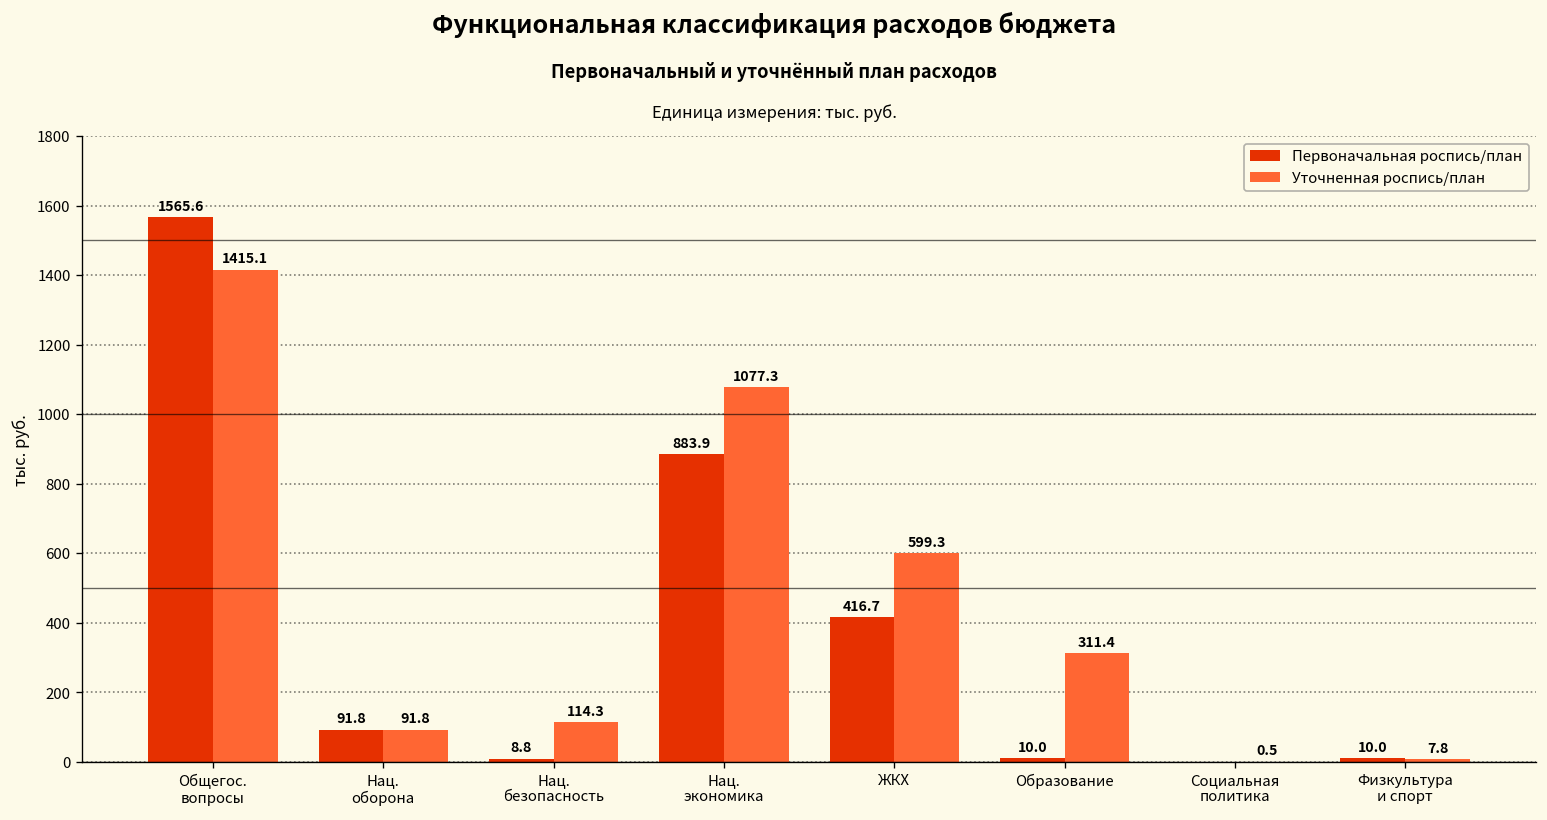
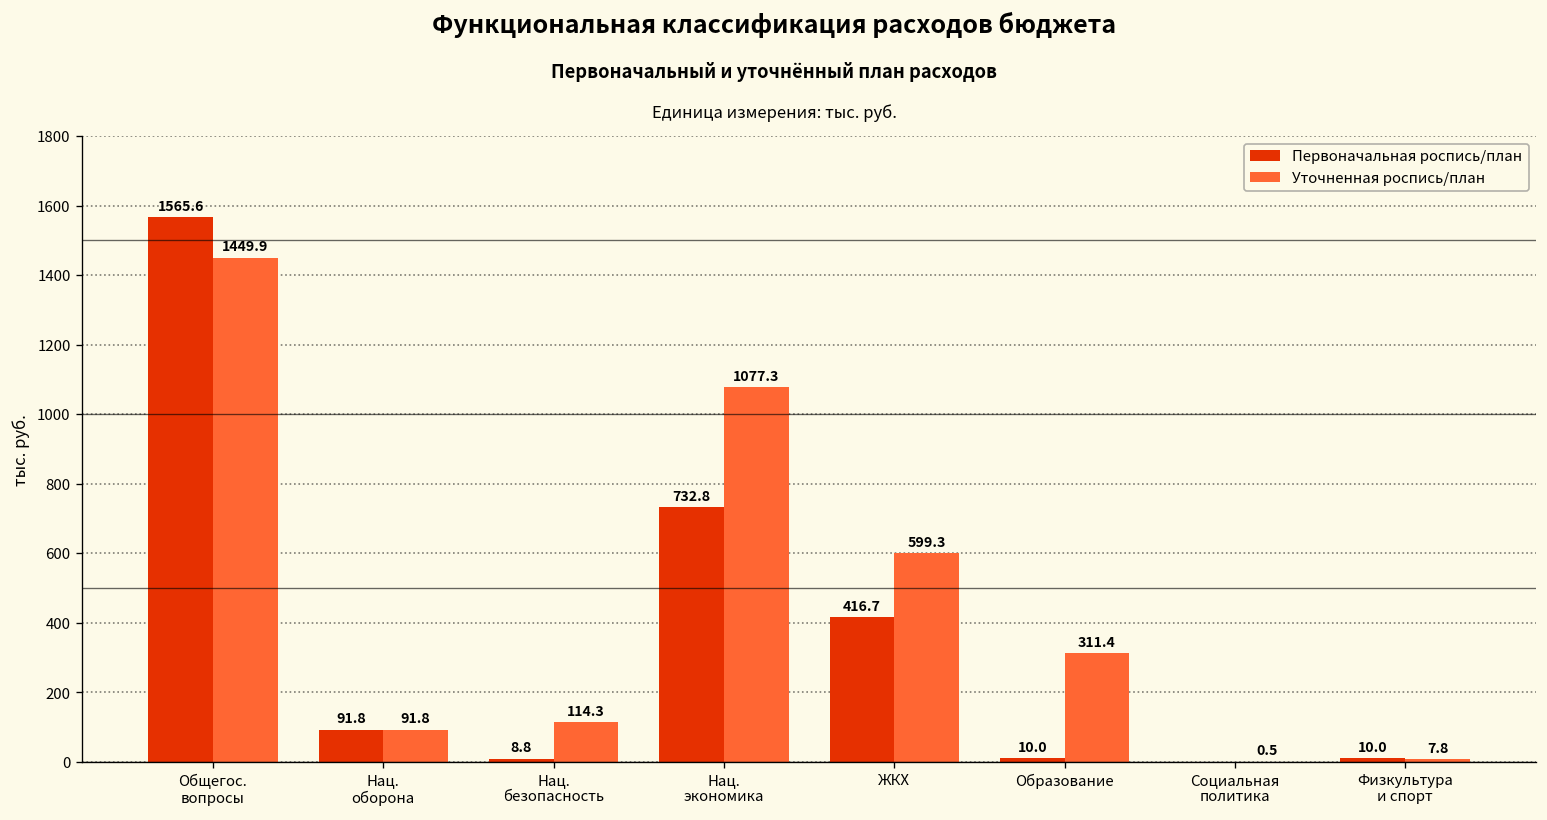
  {
    "Первоначальная роспись/план": {
      "Общегос. вопросы": 1565.6,
      "Нац. оборона": 91.8,
      "Нац. безопасность": 8.8,
-     "Нац. экономика": 883.9,
+     "Нац. экономика": 732.8,
      "ЖКХ": 416.7,
      "Образование": 10.0,
      "Физкультура и спорт": 10.0
    },
    "Уточненная роспись/план": {
-     "Общегос. вопросы": 1415.1,
+     "Общегос. вопросы": 1449.9,
      "Нац. оборона": 91.8,
      "Нац. безопасность": 114.3,
      "Нац. экономика": 1077.3,
      "ЖКХ": 599.3,
      "Образование": 311.4,
      "Социальная политика": 0.5,
      "Физкультура и спорт": 7.8
    }
  }
